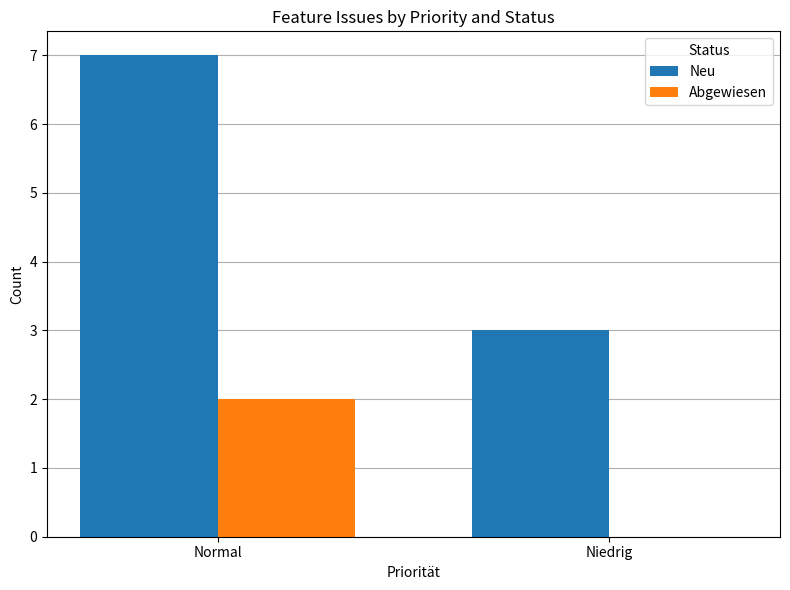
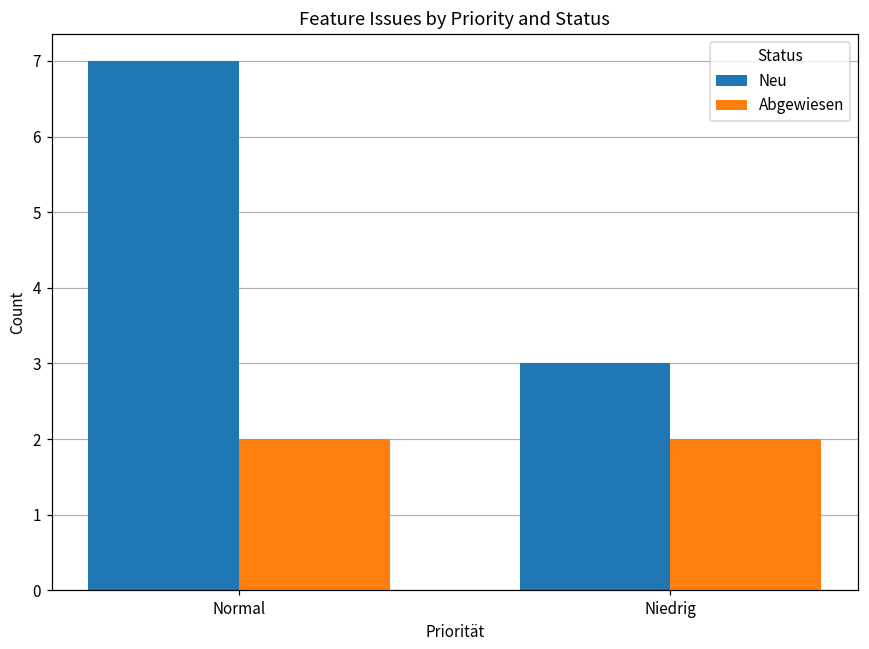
  {
    "Neu": {
      "Normal": 7,
      "Niedrig": 3
    },
    "Abgewiesen": {
      "Normal": 2,
-     "Niedrig": 0
+     "Niedrig": 2
    }
  }
